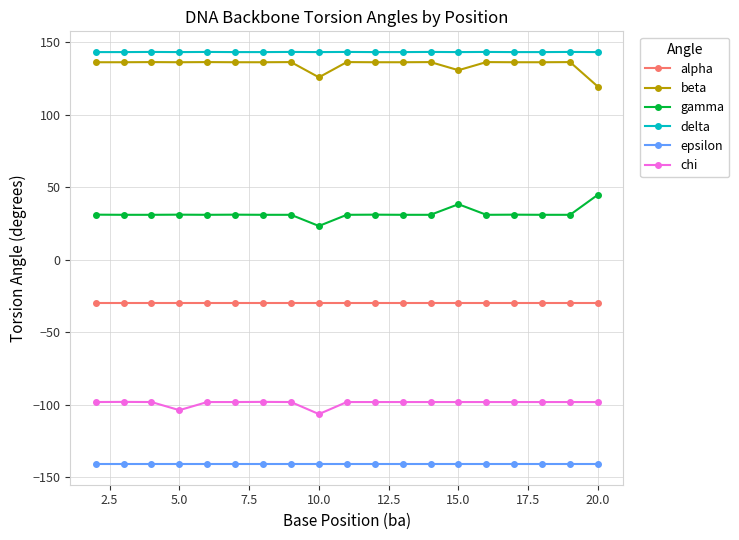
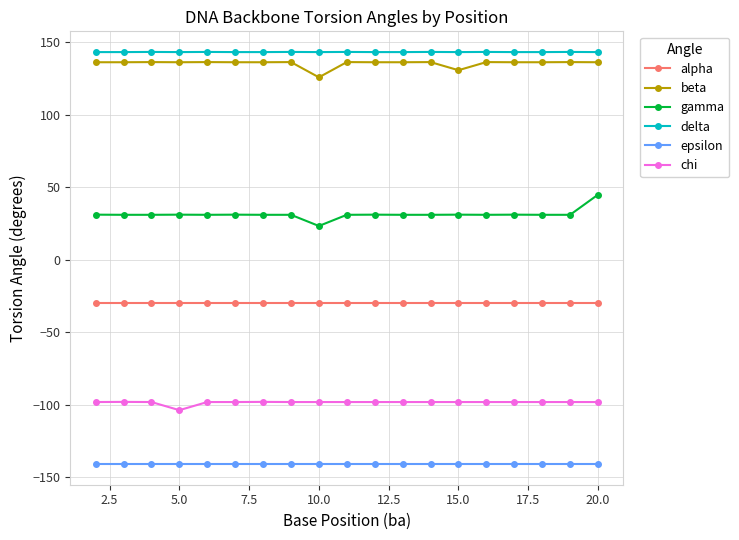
  {
    "alpha": {
      "5.0": -30,
      "10.0": -30,
      "15.0": -30,
      "20.0": -30
    },
    "beta": {
      "5.0": 136,
      "10.0": 126,
      "15.0": 131,
-     "20.0": 119
+     "20.0": 136
    },
    "gamma": {
      "5.0": 31,
      "10.0": 23,
-     "15.0": 38,
+     "15.0": 31,
      "20.0": 45
    },
    "delta": {
      "5.0": 143,
      "10.0": 143,
      "15.0": 143,
      "20.0": 143
    },
    "epsilon": {
      "5.0": -141,
      "10.0": -141,
      "15.0": -141,
      "20.0": -141
    },
    "chi": {
      "5.0": -104,
-     "10.0": -106,
+     "10.0": -98,
      "15.0": -98,
      "20.0": -98
    }
  }
